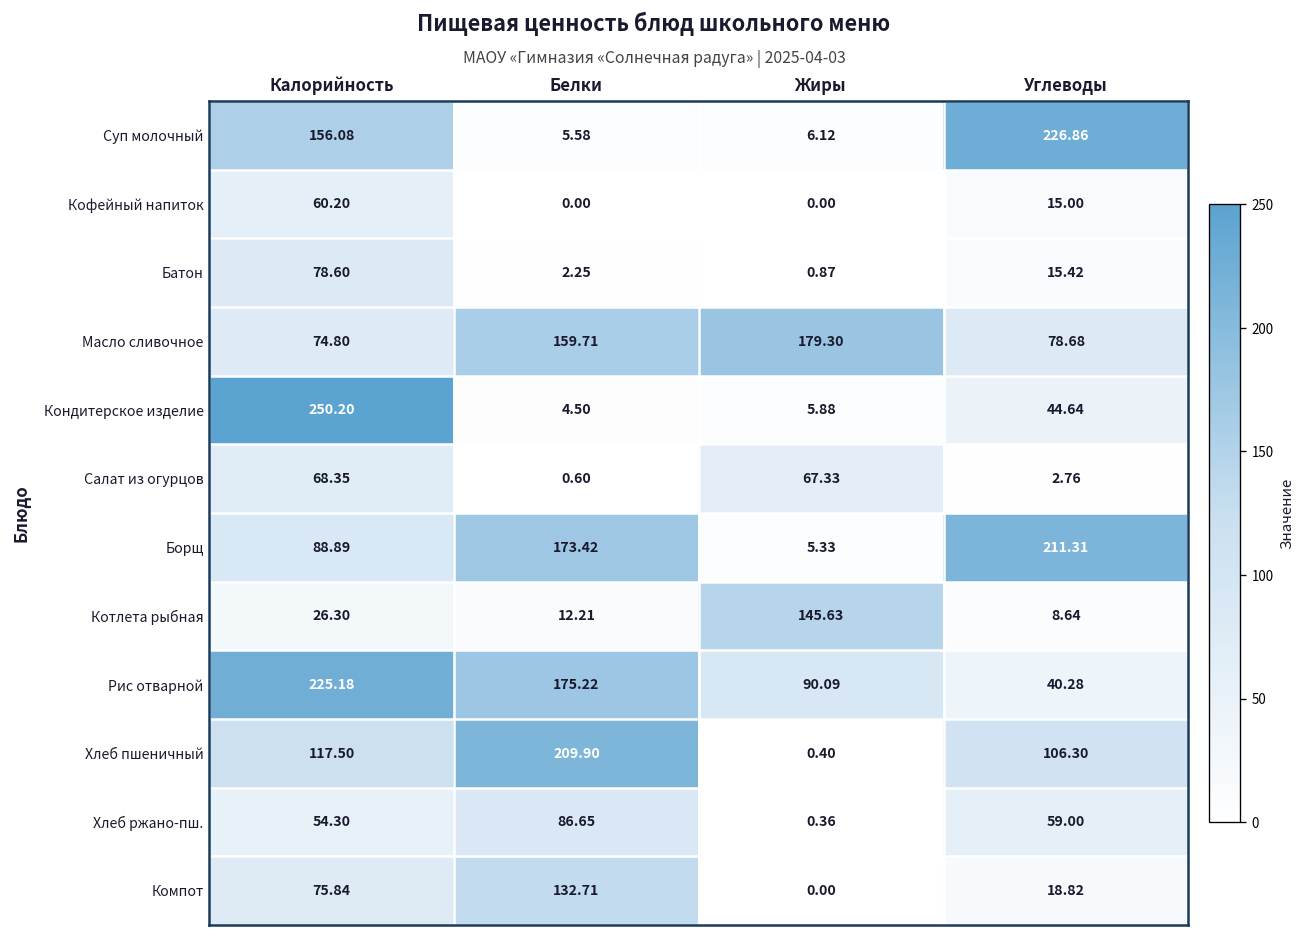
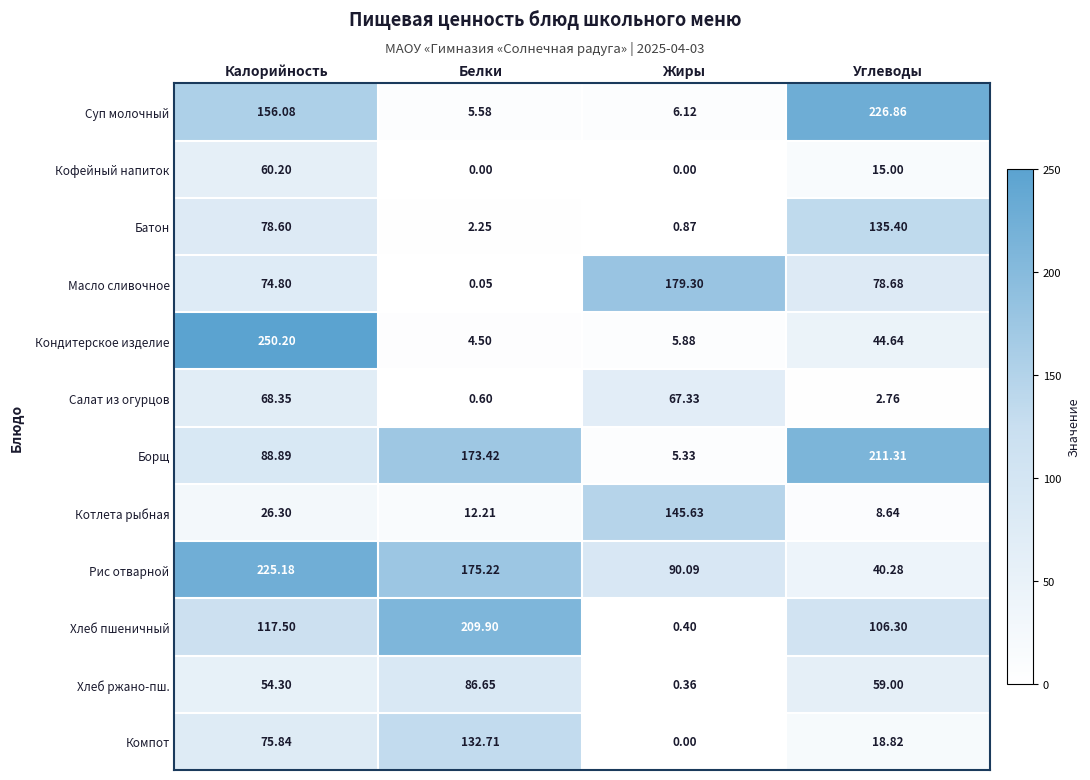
  {
    "Суп молочный": {
      "Калорийность": 156.08,
      "Белки": 5.58,
      "Жиры": 6.12,
      "Углеводы": 226.86
    },
    "Кофейный напиток": {
      "Калорийность": 60.20,
      "Белки": 0.00,
      "Жиры": 0.00,
      "Углеводы": 15.00
    },
    "Батон": {
      "Калорийность": 78.60,
      "Белки": 2.25,
      "Жиры": 0.87,
-     "Углеводы": 15.42
+     "Углеводы": 135.40
    },
    "Масло сливочное": {
      "Калорийность": 74.80,
-     "Белки": 159.71,
+     "Белки": 0.05,
      "Жиры": 179.30,
      "Углеводы": 78.68
    },
    "Кондитерское изделие": {
      "Калорийность": 250.20,
      "Белки": 4.50,
      "Жиры": 5.88,
      "Углеводы": 44.64
    },
    "Салат из огурцов": {
      "Калорийность": 68.35,
      "Белки": 0.60,
      "Жиры": 67.33,
      "Углеводы": 2.76
    },
    "Борщ": {
      "Калорийность": 88.89,
      "Белки": 173.42,
      "Жиры": 5.33,
      "Углеводы": 211.31
    },
    "Котлета рыбная": {
      "Калорийность": 26.30,
      "Белки": 12.21,
      "Жиры": 145.63,
      "Углеводы": 8.64
    },
    "Рис отварной": {
      "Калорийность": 225.18,
      "Белки": 175.22,
      "Жиры": 90.09,
      "Углеводы": 40.28
    },
    "Хлеб пшеничный": {
      "Калорийность": 117.50,
      "Белки": 209.90,
      "Жиры": 0.40,
      "Углеводы": 106.30
    },
    "Хлеб ржано-пш.": {
      "Калорийность": 54.30,
      "Белки": 86.65,
      "Жиры": 0.36,
      "Углеводы": 59.00
    },
    "Компот": {
      "Калорийность": 75.84,
      "Белки": 132.71,
      "Жиры": 0.00,
      "Углеводы": 18.82
    }
  }
